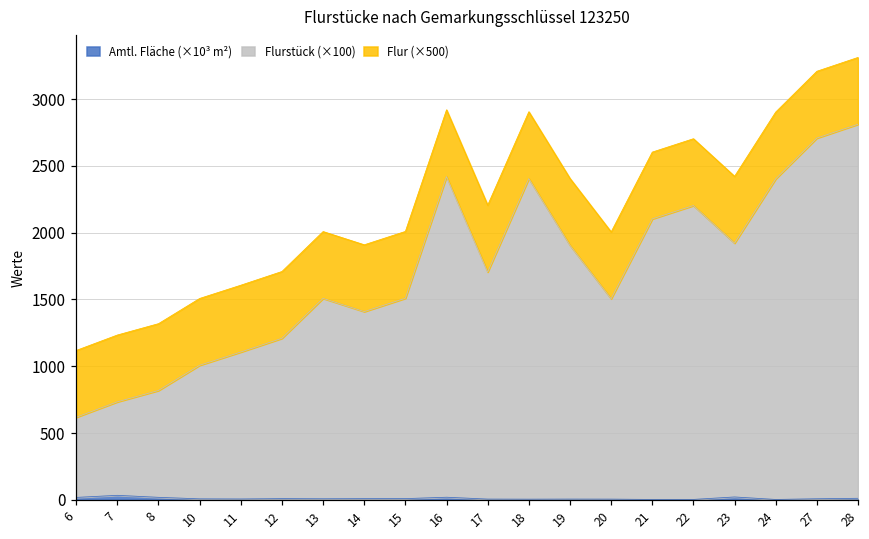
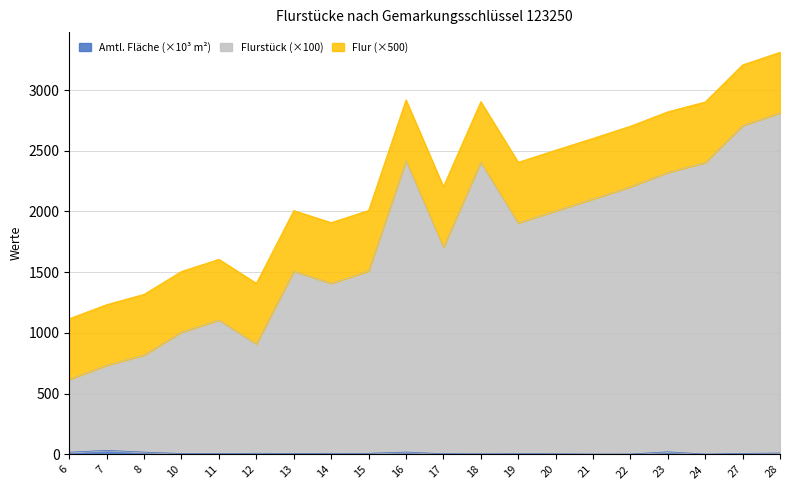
  {
    "Amtl. Fläche (×10³ m²)": {
      "6": 20,
      "7": 30,
      "8": 20,
      "10": 10,
      "11": 10,
      "12": 10,
      "13": 10,
      "14": 10,
      "15": 10,
      "16": 20,
      "17": 10,
      "18": 0,
      "19": 10,
      "20": 10,
      "21": 0,
      "22": 0,
      "23": 20,
      "24": 0,
      "27": 10,
      "28": 10
    },
    "Flurstück (×100)": {
      "6": 600,
      "7": 700,
      "8": 800,
      "10": 1000,
      "11": 1100,
-     "12": 1200,
+     "12": 900,
      "13": 1500,
      "14": 1400,
      "15": 1500,
      "16": 2400,
      "17": 1700,
      "18": 2400,
      "19": 1900,
-     "20": 1500,
+     "20": 2000,
      "21": 2100,
      "22": 2200,
-     "23": 1900,
+     "23": 2300,
      "24": 2400,
      "27": 2700,
      "28": 2800
    },
    "Flur (×500)": {
      "6": 500,
      "7": 500,
      "8": 500,
      "10": 500,
      "11": 500,
      "12": 500,
      "13": 500,
      "14": 500,
      "15": 500,
      "16": 500,
      "17": 500,
      "18": 500,
      "19": 500,
      "20": 500,
      "21": 500,
      "22": 500,
      "23": 500,
      "24": 500,
      "27": 500,
      "28": 500
    }
  }
